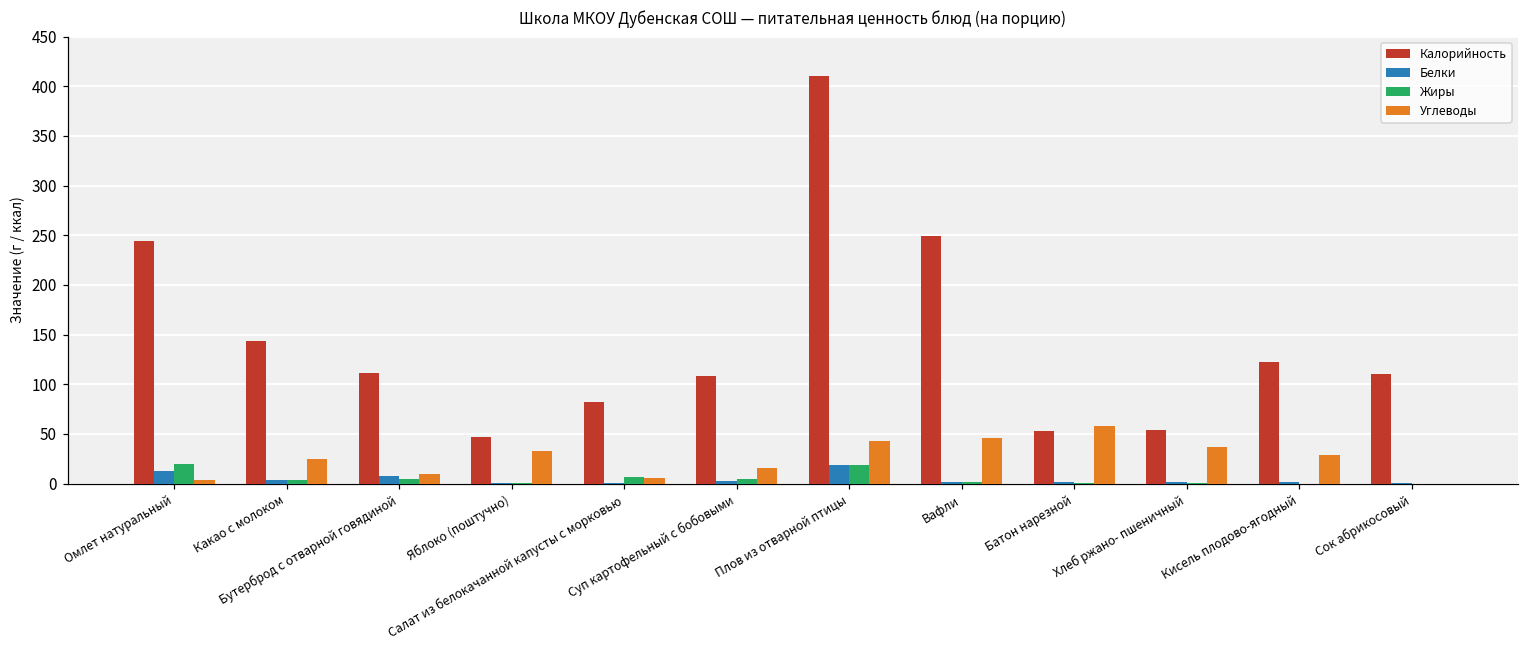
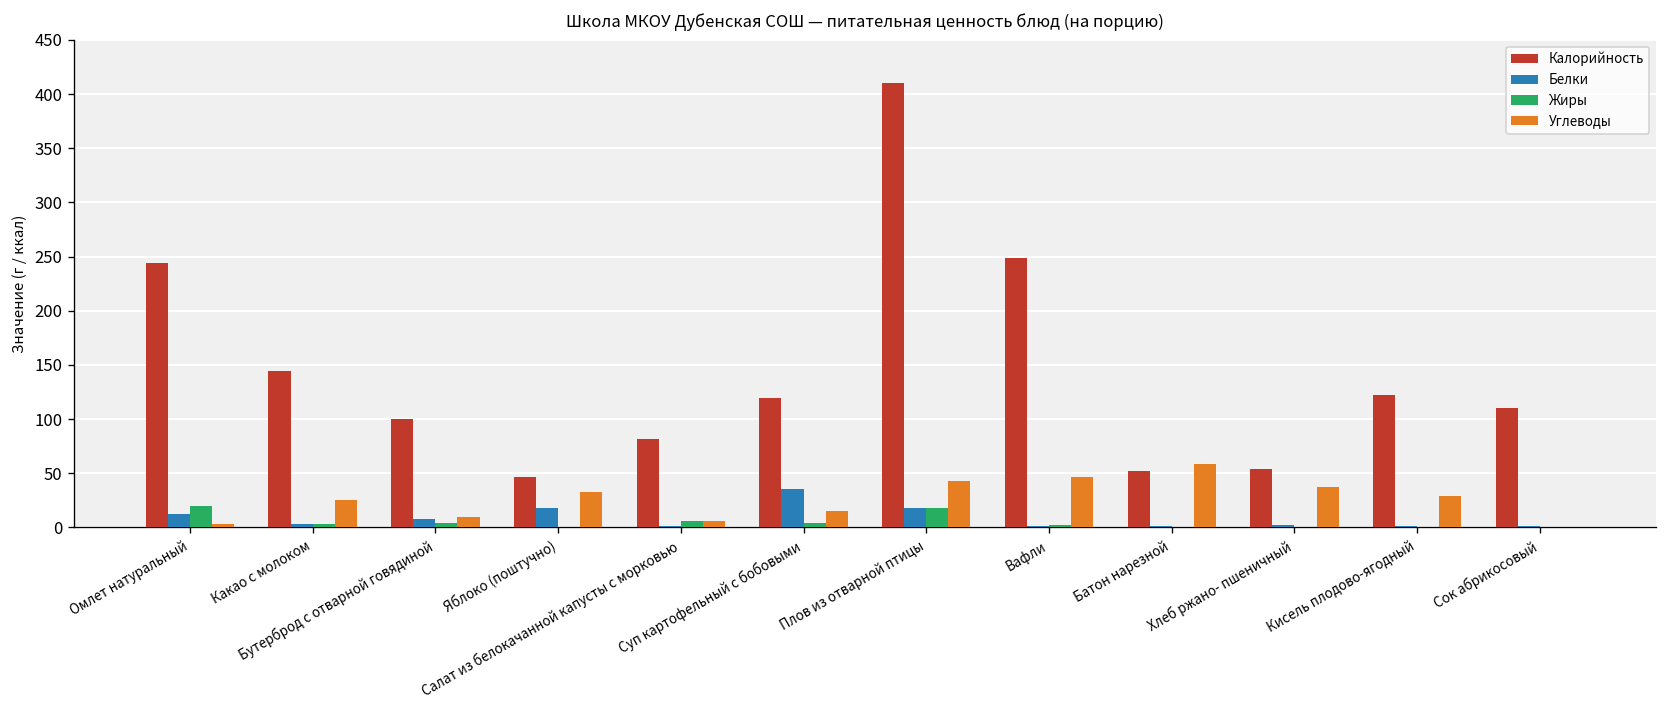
  {
    "Калорийность": {
      "Омлет натуральный": 240,
      "Какао с молоком": 140,
-     "Бутерброд с отварной говядиной": 110,
+     "Бутерброд с отварной говядиной": 100,
      "Яблоко (поштучно)": 50,
      "Салат из белокачанной капусты с морковью": 80,
-     "Суп картофельный с бобовыми": 110,
+     "Суп картофельный с бобовыми": 120,
      "Плов из отварной птицы": 410,
      "Вафли": 250,
      "Батон нарезной": 50,
      "Хлеб ржано- пшеничный": 50,
      "Кисель плодово-ягодный": 120,
      "Сок абрикосовый": 110
    },
    "Белки": {
      "Омлет натуральный": 10,
      "Какао с молоком": 0,
      "Бутерброд с отварной говядиной": 10,
-     "Яблоко (поштучно)": 0,
-     "Суп картофельный с бобовыми": 0,
+     "Яблоко (поштучно)": 20,
+     "Суп картофельный с бобовыми": 40,
      "Плов из отварной птицы": 20
    },
    "Жиры": {
      "Омлет натуральный": 20,
      "Какао с молоком": 0,
      "Бутерброд с отварной говядиной": 0,
      "Салат из белокачанной капусты с морковью": 10,
      "Суп картофельный с бобовыми": 0,
      "Плов из отварной птицы": 20,
      "Кисель плодово-ягодный": 0,
      "Сок абрикосовый": 0
    },
    "Углеводы": {
      "Омлет натуральный": 0,
      "Какао с молоком": 30,
      "Бутерброд с отварной говядиной": 10,
      "Яблоко (поштучно)": 30,
      "Салат из белокачанной капусты с морковью": 10,
      "Суп картофельный с бобовыми": 20,
      "Плов из отварной птицы": 40,
      "Вафли": 50,
      "Батон нарезной": 60,
      "Хлеб ржано- пшеничный": 40,
      "Кисель плодово-ягодный": 30,
      "Сок абрикосовый": 0
    }
  }
